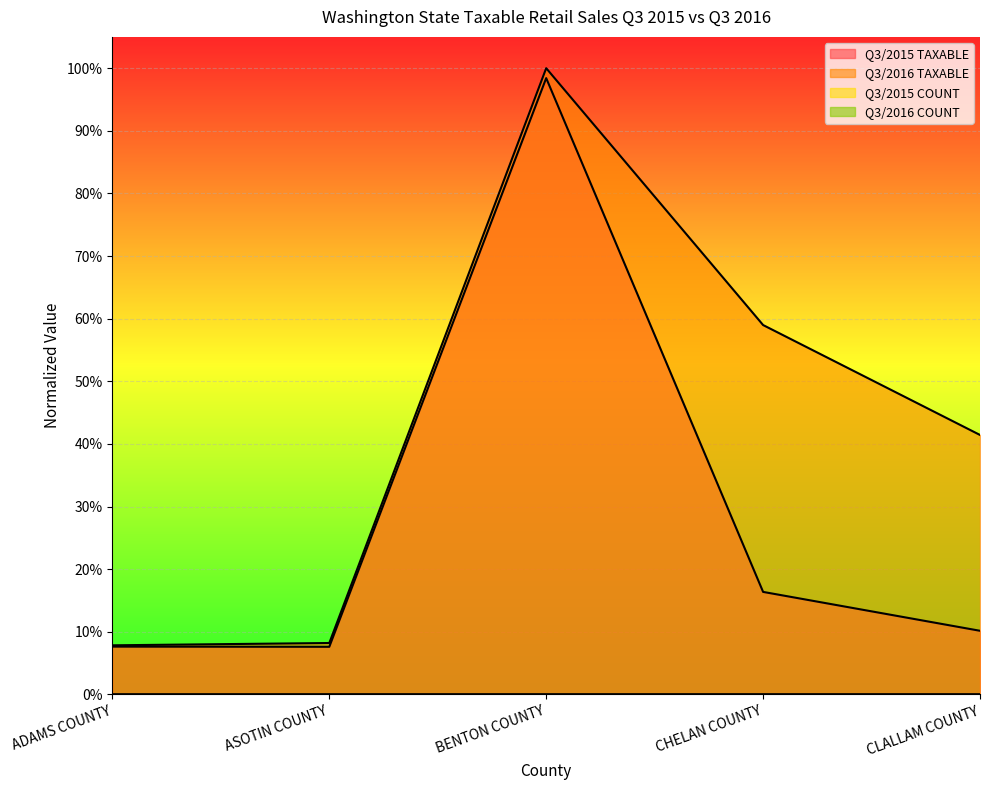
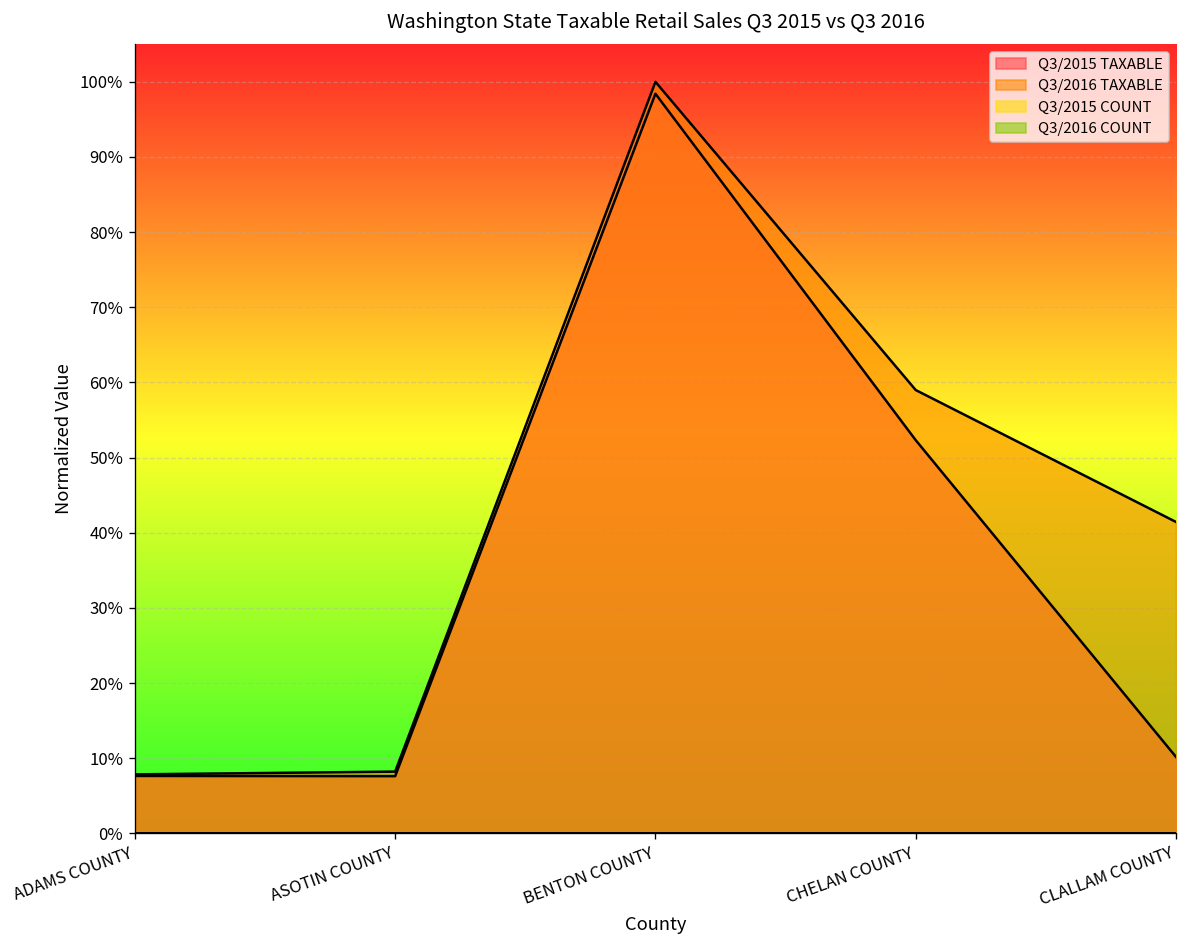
  {
    "Q3/2015 TAXABLE": {
      "ASOTIN COUNTY": "8%",
      "BENTON COUNTY": "98%",
-     "CHELAN COUNTY": "16%",
+     "CHELAN COUNTY": "52%",
      "CLALLAM COUNTY": "10%"
    },
    "Q3/2016 TAXABLE": {
      "ASOTIN COUNTY": "8%",
      "BENTON COUNTY": "100%",
      "CHELAN COUNTY": "59%",
      "CLALLAM COUNTY": "41%"
    },
    "Q3/2016 COUNT": {
      "ADAMS COUNTY": "0%",
      "ASOTIN COUNTY": "0%",
      "BENTON COUNTY": "0%",
      "CHELAN COUNTY": "0%",
      "CLALLAM COUNTY": "0%"
    }
  }
